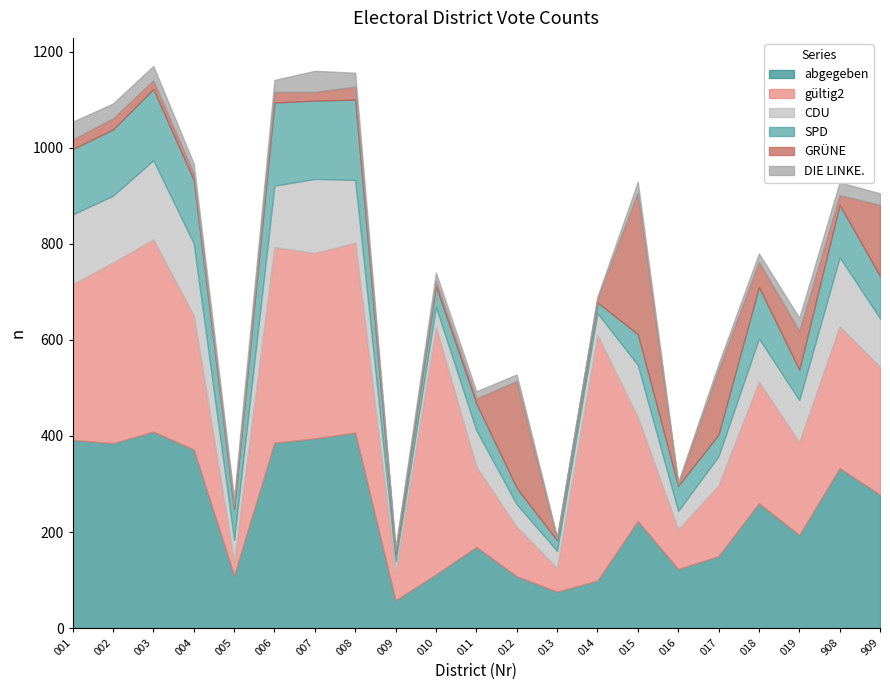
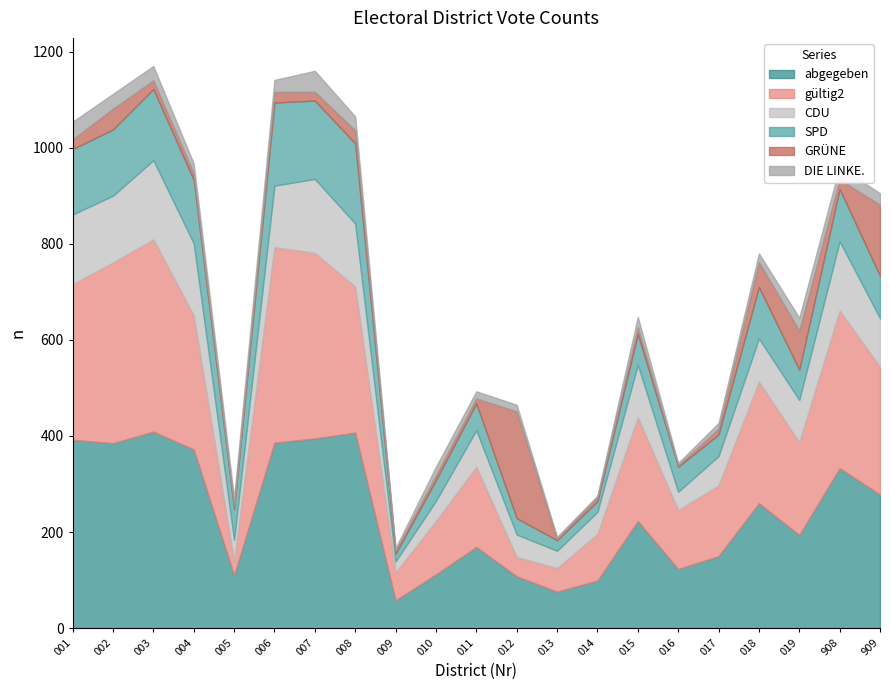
  {
    "gültig2": {
      "001": 320,
      "002": 380,
      "003": 400,
      "004": 280,
      "005": 30,
      "006": 410,
      "007": 390,
-     "008": 400,
+     "008": 300,
      "009": 60,
-     "010": 520,
+     "010": 110,
      "011": 170,
-     "012": 100,
+     "012": 40,
      "013": 50,
-     "014": 510,
+     "014": 100,
      "015": 220,
-     "016": 80,
+     "016": 120,
      "017": 150,
      "018": 250,
      "019": 190,
-     "908": 300,
+     "908": 330,
      "909": 270
    },
    "GRÜNE": {
      "001": 20,
-     "002": 20,
+     "002": 40,
      "003": 20,
      "004": 10,
      "005": 10,
      "006": 20,
      "007": 20,
      "008": 30,
      "009": 10,
      "010": 10,
      "011": 10,
      "012": 220,
-     "015": 300,
-     "017": 140,
+     "015": 10,
+     "017": 10,
      "018": 50,
      "019": 80,
      "909": 150
    }
  }
